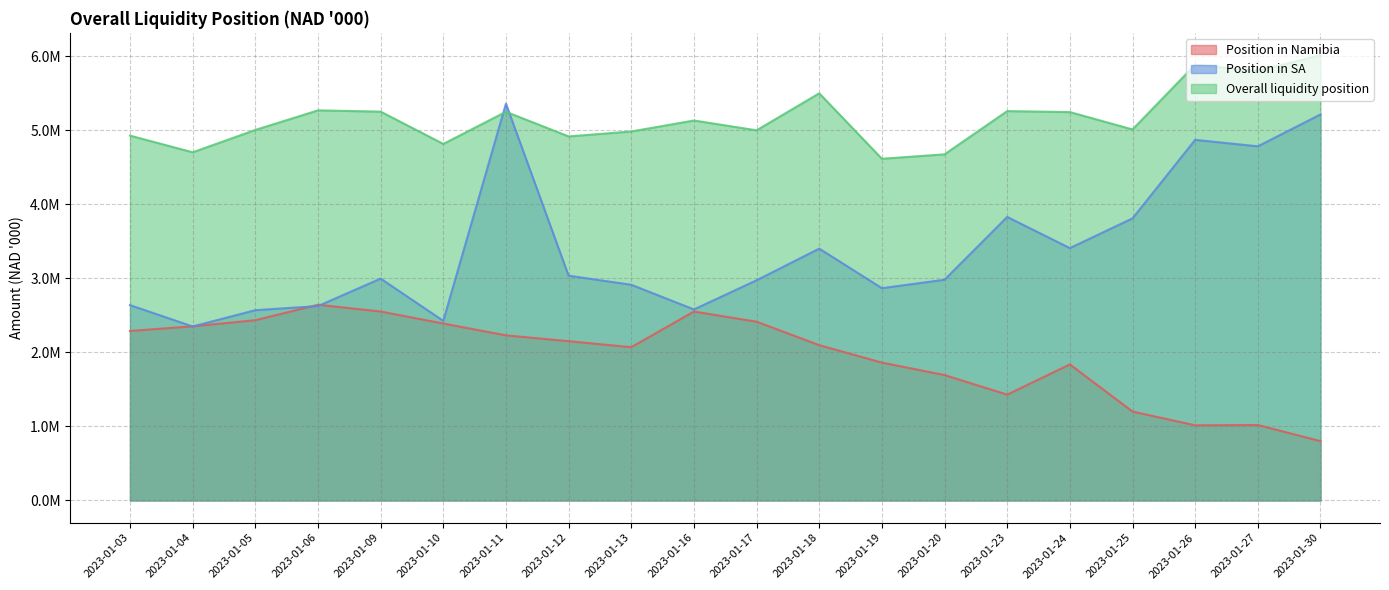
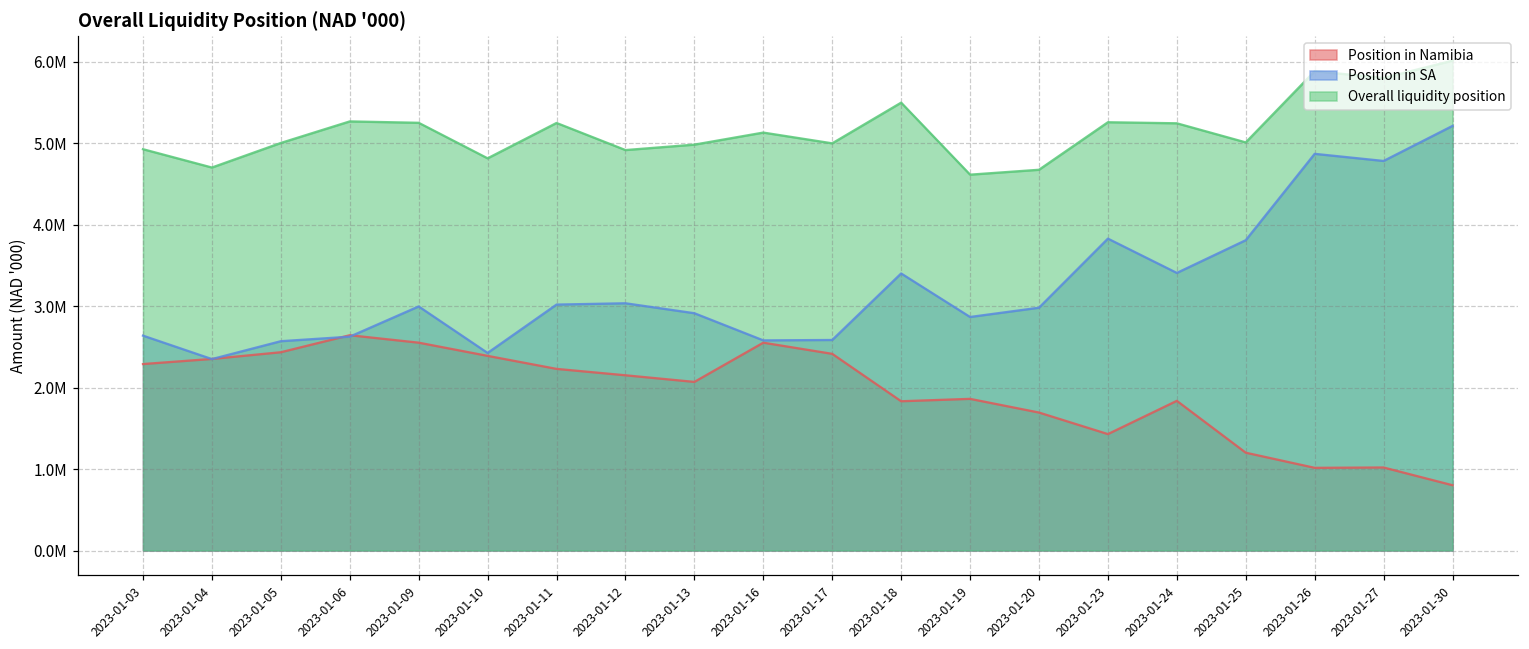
  {
    "Position in Namibia": {
      "2023-01-03": 2300000,
      "2023-01-05": 2400000,
      "2023-01-09": 2600000,
      "2023-01-10": 2400000,
      "2023-01-11": 2200000,
      "2023-01-12": 2200000,
      "2023-01-13": 2100000,
      "2023-01-17": 2400000,
-     "2023-01-18": 2100000,
+     "2023-01-18": 1800000,
      "2023-01-19": 1900000,
      "2023-01-20": 1700000,
      "2023-01-23": 1400000,
      "2023-01-24": 1800000,
      "2023-01-25": 1200000,
      "2023-01-26": 1000000,
      "2023-01-27": 1000000,
      "2023-01-30": 800000
    },
    "Position in SA": {
      "2023-01-03": 2600000,
      "2023-01-05": 2600000,
      "2023-01-09": 3000000,
      "2023-01-10": 2400000,
-     "2023-01-11": 5400000,
+     "2023-01-11": 3000000,
      "2023-01-12": 3000000,
      "2023-01-13": 2900000,
-     "2023-01-17": 3000000,
+     "2023-01-17": 2600000,
      "2023-01-18": 3400000,
      "2023-01-19": 2900000,
      "2023-01-20": 3000000,
      "2023-01-23": 3800000,
      "2023-01-24": 3400000,
      "2023-01-25": 3800000,
      "2023-01-26": 4900000,
      "2023-01-27": 4800000,
      "2023-01-30": 5200000
    },
    "Overall liquidity position": {
      "2023-01-03": 4900000,
      "2023-01-04": 4700000,
      "2023-01-05": 5000000,
      "2023-01-06": 5300000,
      "2023-01-09": 5200000,
      "2023-01-10": 4800000,
      "2023-01-11": 5200000,
      "2023-01-12": 4900000,
      "2023-01-13": 5000000,
      "2023-01-16": 5100000,
      "2023-01-17": 5000000,
      "2023-01-18": 5500000,
      "2023-01-19": 4600000,
      "2023-01-20": 4700000,
      "2023-01-23": 5300000,
      "2023-01-24": 5200000,
      "2023-01-25": 5000000
    }
  }
